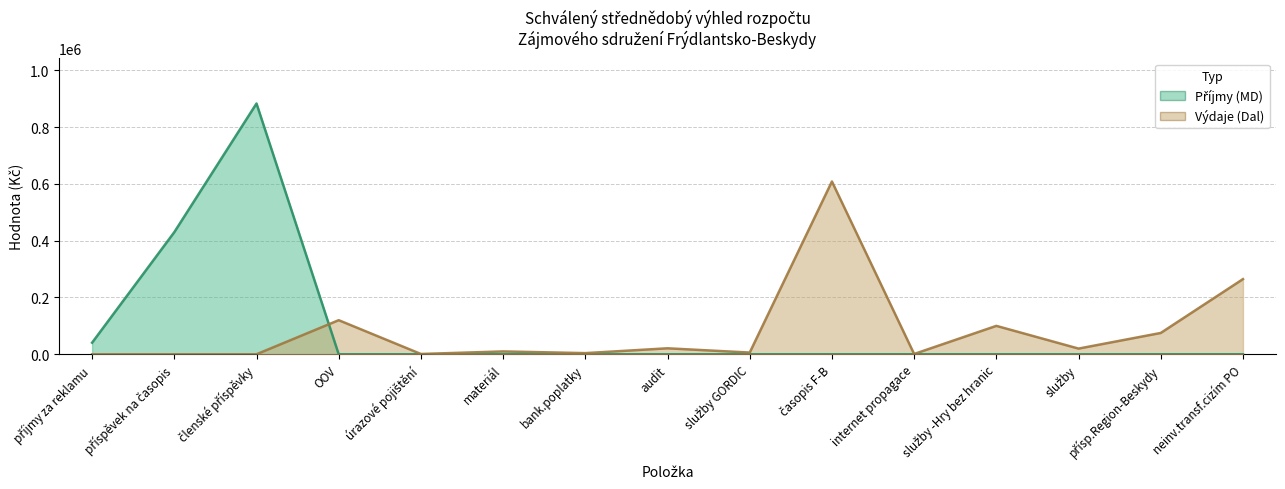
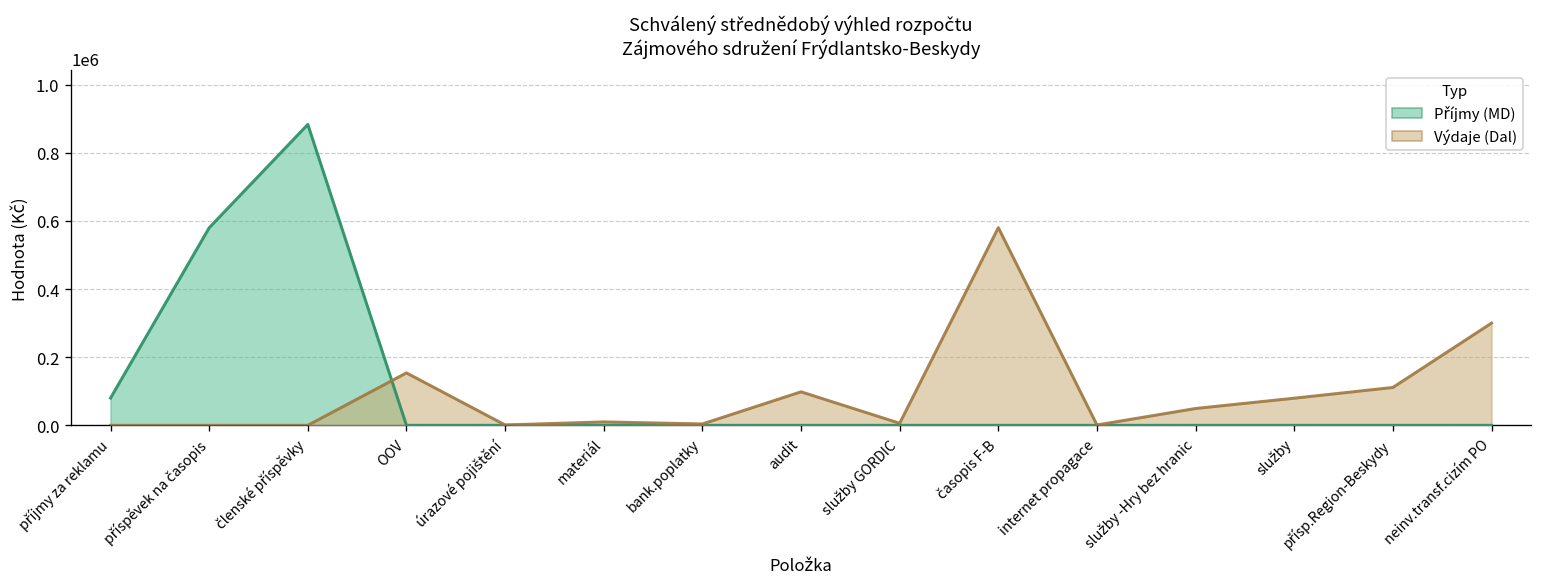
  {
    "Příjmy (MD)": {
-     "příjmy za reklamu": 40000,
-     "příspěvek na časopis": 430000,
+     "příjmy za reklamu": 80000,
+     "příspěvek na časopis": 580000,
      "členské příspěvky": 880000,
      "OOV": 0,
      "materiál": 0,
      "audit": 0,
      "časopis F-B": 0,
      "služby -Hry bez hranic": 0,
      "služby": 0,
      "přísp.Region-Beskydy": 0,
      "neinv.transf.cizím PO": 0
    },
    "Výdaje (Dal)": {
      "příjmy za reklamu": 0,
      "příspěvek na časopis": 0,
      "členské příspěvky": 0,
-     "OOV": 120000,
+     "OOV": 150000,
      "materiál": 10000,
-     "audit": 20000,
-     "časopis F-B": 610000,
-     "služby -Hry bez hranic": 100000,
-     "služby": 20000,
-     "přísp.Region-Beskydy": 80000,
-     "neinv.transf.cizím PO": 260000
+     "audit": 100000,
+     "časopis F-B": 580000,
+     "služby -Hry bez hranic": 50000,
+     "služby": 80000,
+     "přísp.Region-Beskydy": 110000,
+     "neinv.transf.cizím PO": 300000
    }
  }
